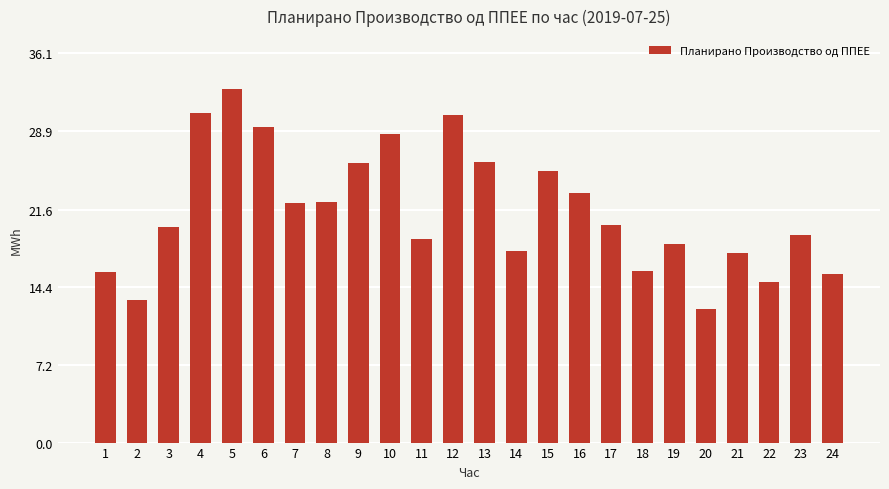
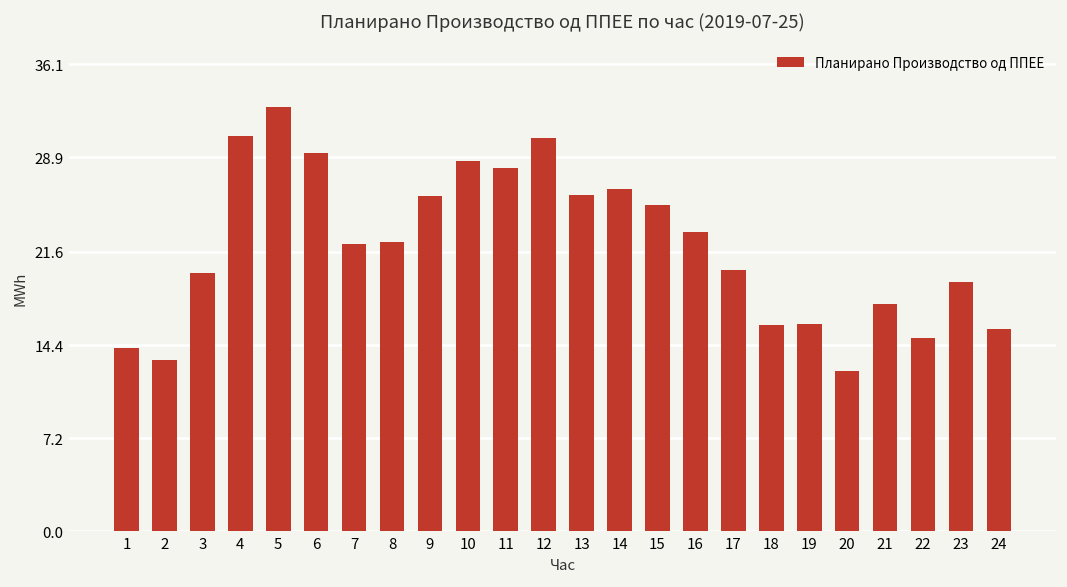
  {
-   "1": 15.8,
+   "1": 14.2,
    "2": 13.2,
    "3": 20.0,
    "4": 30.6,
    "5": 32.8,
    "6": 29.3,
    "7": 22.2,
    "8": 22.3,
    "9": 25.9,
    "10": 28.6,
-   "11": 18.9,
+   "11": 28.1,
    "12": 30.4,
    "13": 26.0,
-   "14": 17.8,
+   "14": 26.5,
    "15": 25.2,
    "16": 23.1,
    "17": 20.2,
    "18": 15.9,
-   "19": 18.4,
+   "19": 16.0,
    "20": 12.4,
    "21": 17.6,
    "22": 14.9,
    "23": 19.3,
    "24": 15.6
  }
